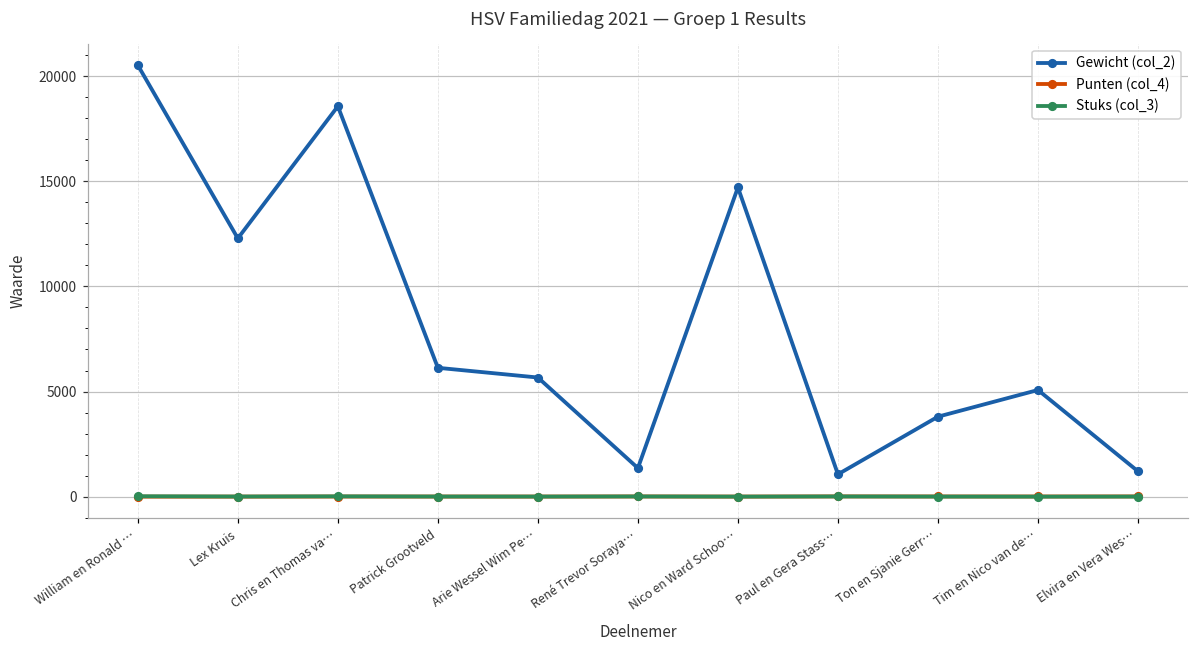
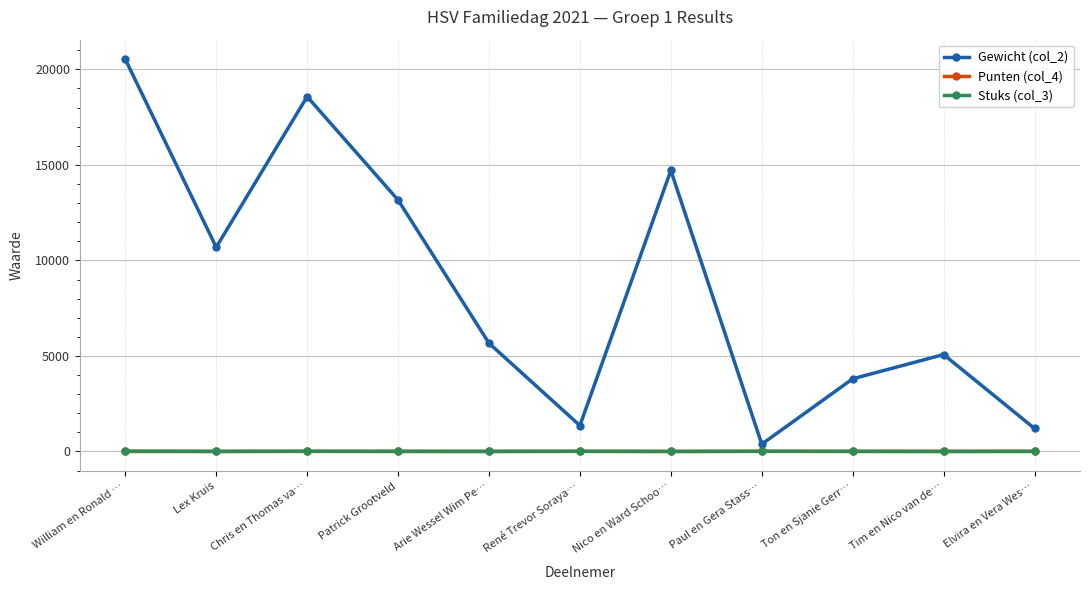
  {
    "Gewicht (col_2)": {
      "William en Ronald …": 20500,
-     "Lex Kruis": 12300,
+     "Lex Kruis": 10700,
      "Chris en Thomas va…": 18600,
-     "Patrick Grootveld": 6100,
+     "Patrick Grootveld": 13200,
      "Arie Wessel Wim Pe…": 5700,
      "René Trevor Soraya…": 1400,
      "Nico en Ward Schoo…": 14700,
-     "Paul en Gera Stass…": 1100,
+     "Paul en Gera Stass…": 400,
      "Ton en Sjanie Gerr…": 3800,
      "Tim en Nico van de…": 5100,
      "Elvira en Vera Wes…": 1200
    }
  }
